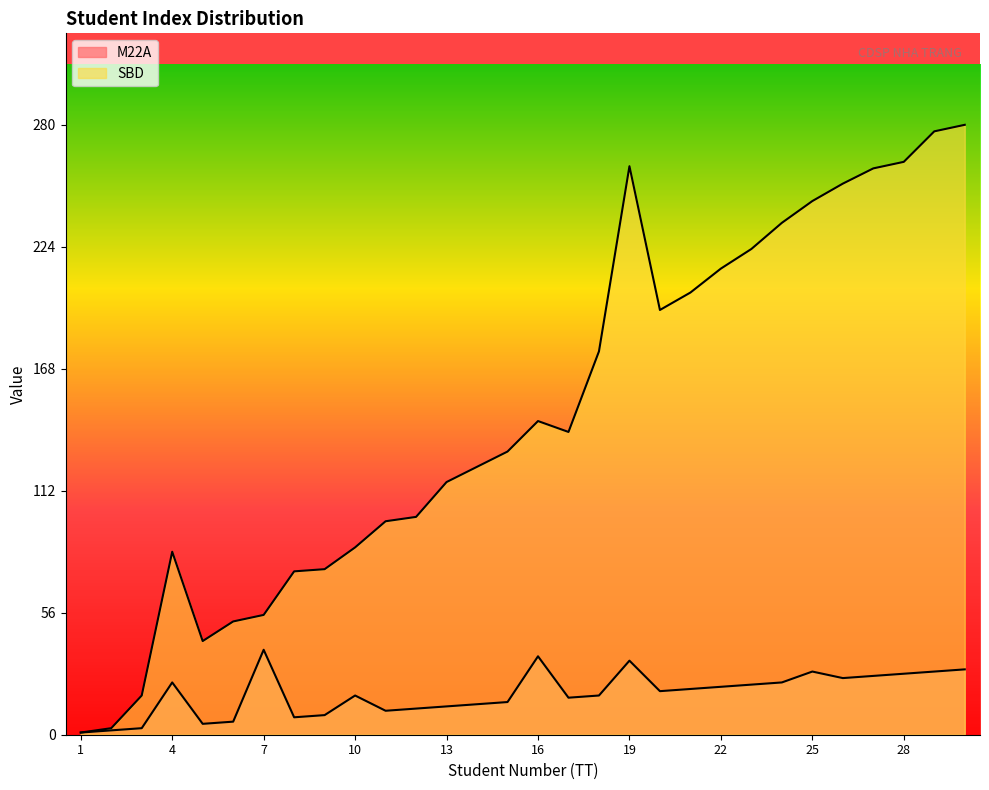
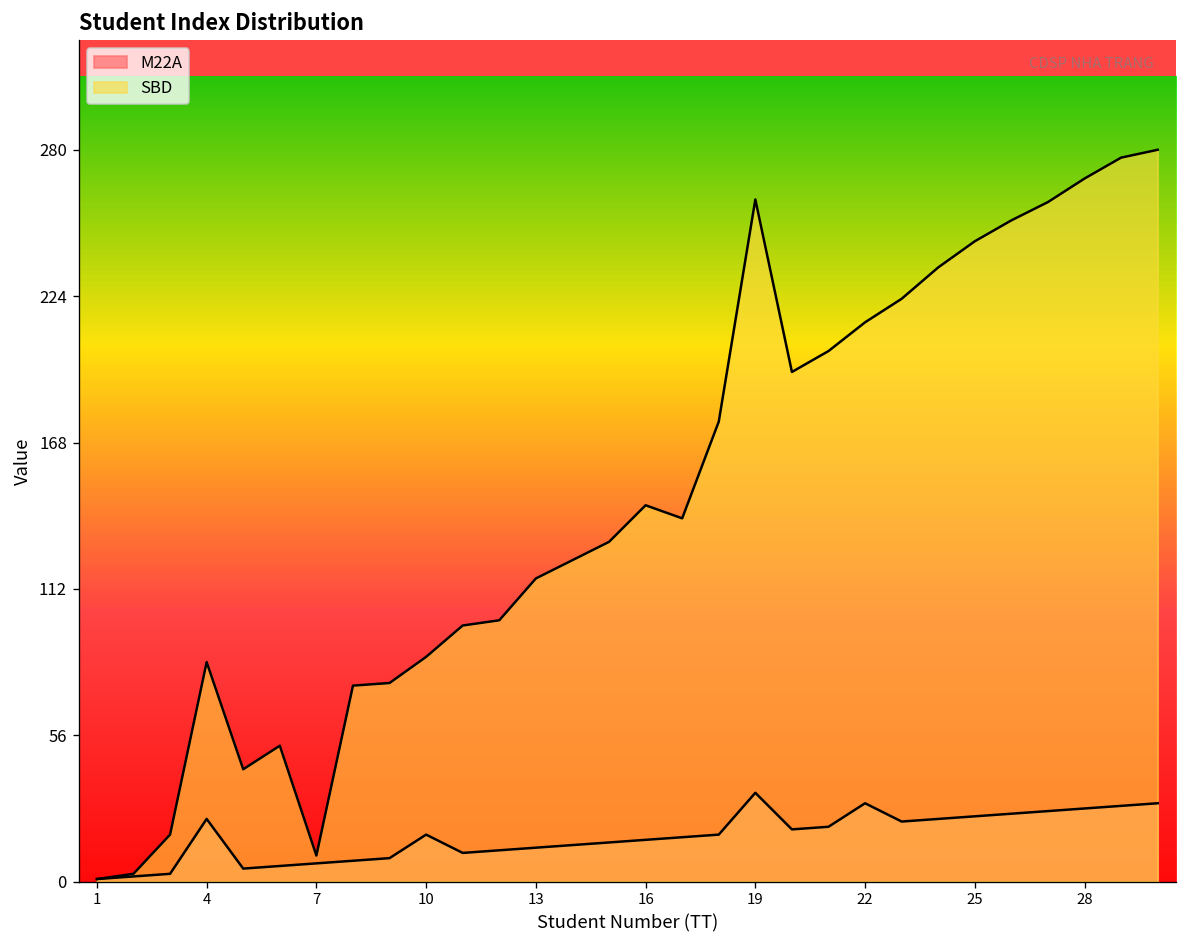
  {
    "M22A": {
      "4": 24,
-     "7": 39,
+     "7": 7,
      "10": 18,
      "13": 13,
-     "16": 36,
+     "16": 16,
      "19": 34,
-     "22": 22,
-     "25": 29,
+     "22": 30,
+     "25": 25,
      "28": 28
    },
    "SBD": {
      "4": 84,
-     "7": 55,
+     "7": 10,
      "10": 86,
      "13": 116,
      "16": 144,
      "19": 261,
      "22": 214,
      "25": 245,
-     "28": 263
+     "28": 269
    }
  }
